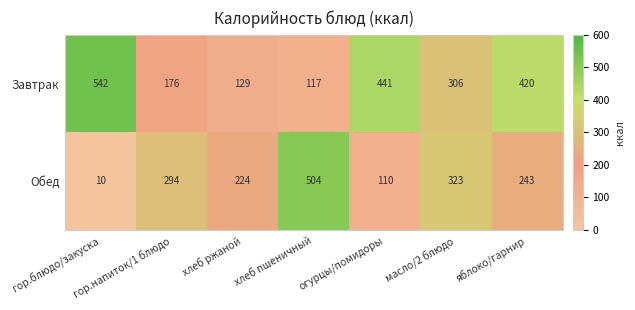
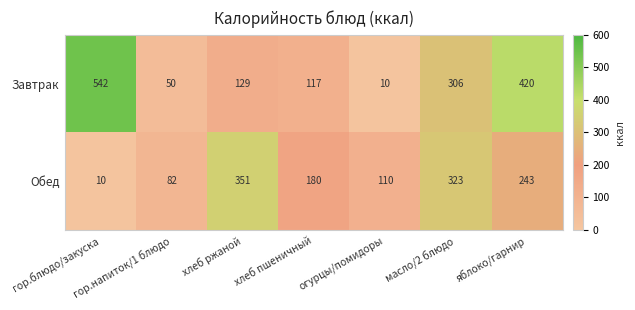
  {
    "Завтрак": {
      "гор.блюдо/закуска": 542,
-     "гор.напиток/1 блюдо": 176,
+     "гор.напиток/1 блюдо": 50,
      "хлеб ржаной": 129,
      "хлеб пшеничный": 117,
-     "огурцы/помидоры": 441,
+     "огурцы/помидоры": 10,
      "масло/2 блюдо": 306,
      "яблоко/гарнир": 420
    },
    "Обед": {
      "гор.блюдо/закуска": 10,
-     "гор.напиток/1 блюдо": 294,
-     "хлеб ржаной": 224,
-     "хлеб пшеничный": 504,
+     "гор.напиток/1 блюдо": 82,
+     "хлеб ржаной": 351,
+     "хлеб пшеничный": 180,
      "огурцы/помидоры": 110,
      "масло/2 блюдо": 323,
      "яблоко/гарнир": 243
    }
  }
